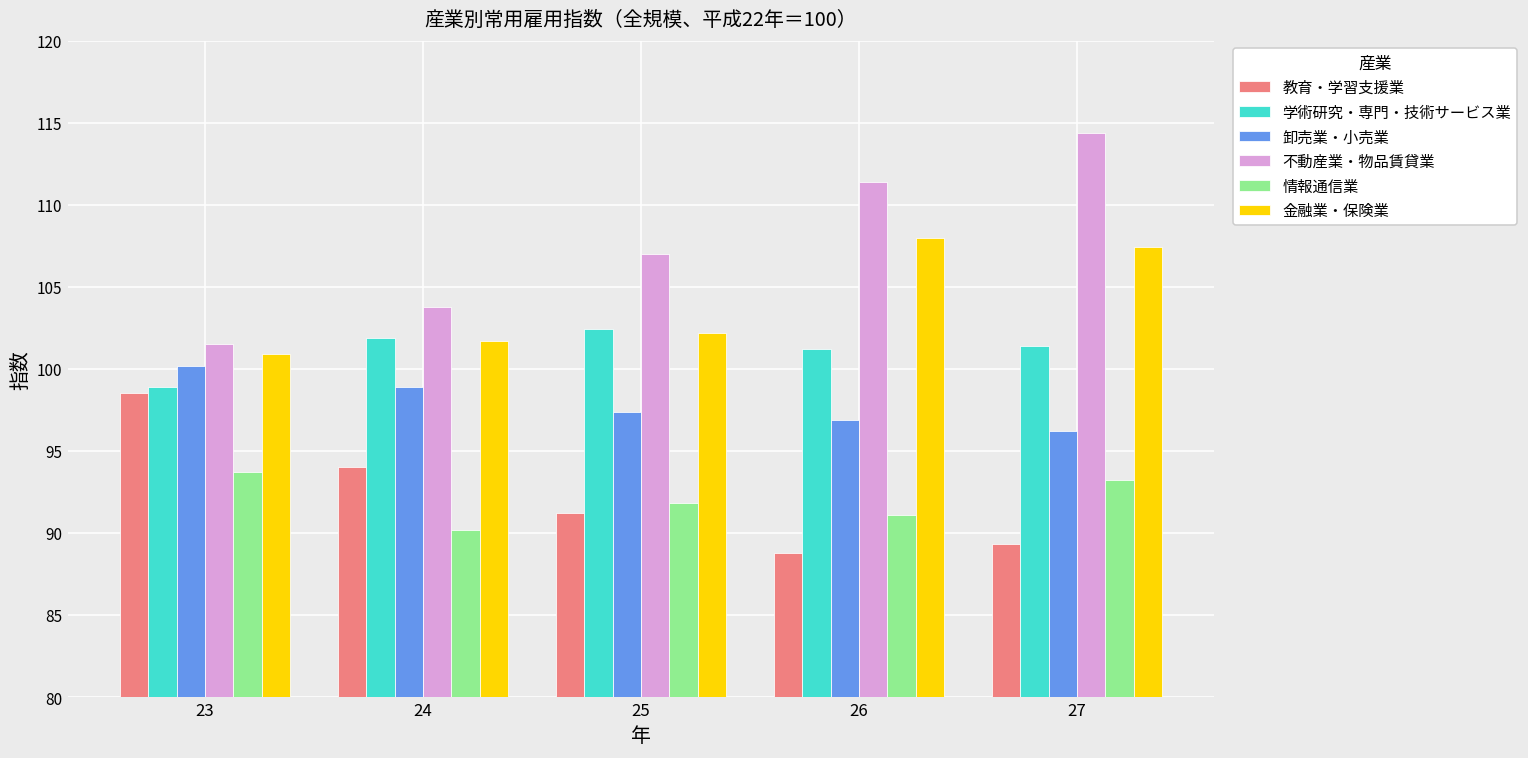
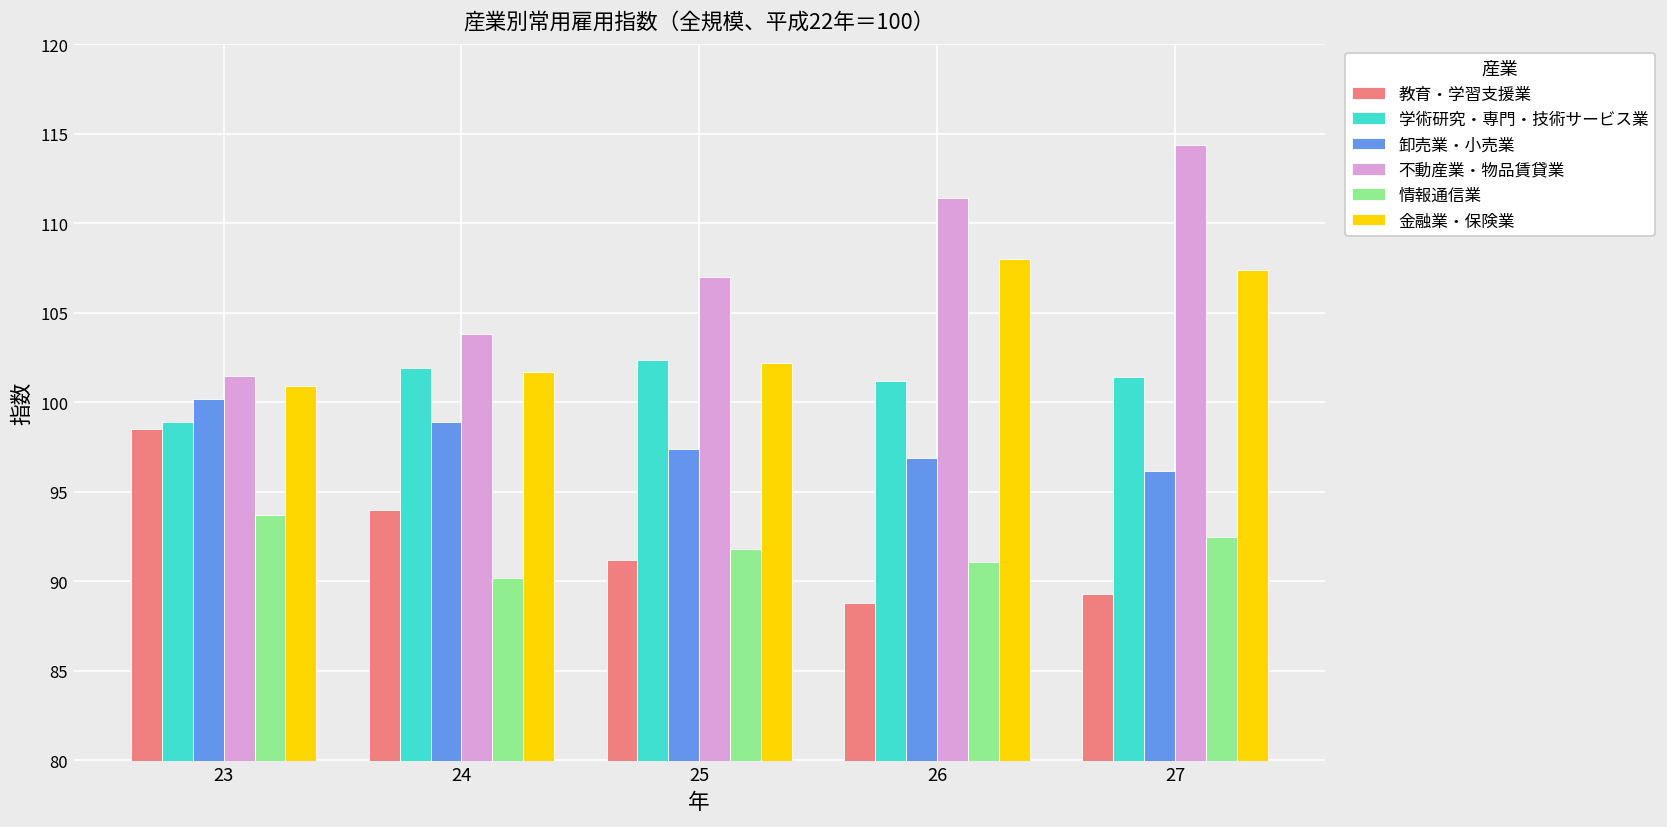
  {
    "教育・学習支援業": {
      "23": 98.5,
      "24": 94.0,
      "25": 91.2,
      "26": 88.8,
      "27": 89.3
    },
    "学術研究・専門・技術サービス業": {
      "23": 98.9,
      "24": 101.9,
      "25": 102.4,
      "26": 101.2,
      "27": 101.4
    },
    "卸売業・小売業": {
      "23": 100.2,
      "24": 98.9,
      "25": 97.4,
      "26": 96.9,
      "27": 96.2
    },
    "不動産業・物品賃貸業": {
      "23": 101.5,
      "24": 103.8,
      "25": 107.0,
      "26": 111.4,
      "27": 114.4
    },
    "情報通信業": {
      "23": 93.7,
      "24": 90.2,
      "25": 91.8,
      "26": 91.1,
-     "27": 93.2
+     "27": 92.5
    },
    "金融業・保険業": {
      "23": 100.9,
      "24": 101.7,
      "25": 102.2,
      "26": 108.0,
      "27": 107.4
    }
  }
